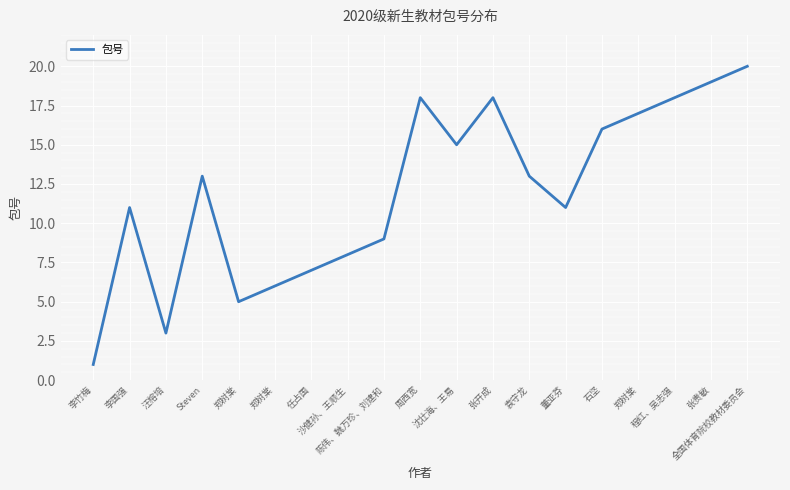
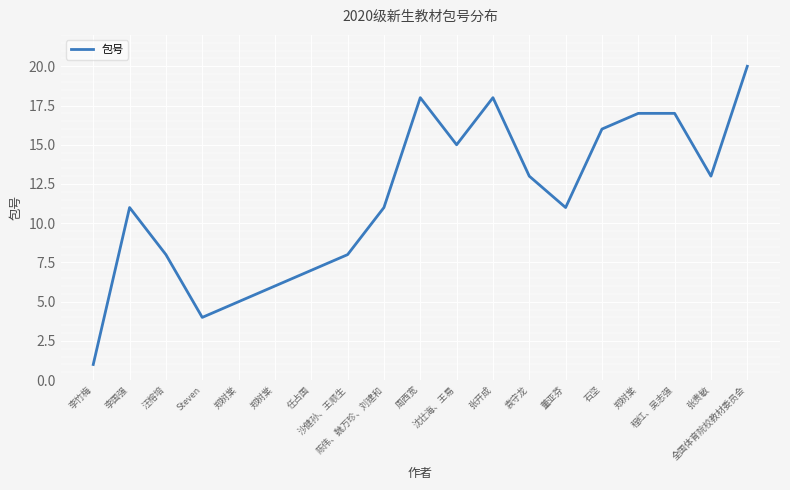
  {
    "李竹梅": 1,
    "李国强": 11,
-   "汪榕培": 3,
-   "Steven": 13,
+   "汪榕培": 8,
+   "Steven": 4,
    "任占国": 7,
    "沙健孙、王顺生": 8,
-   "陈伟、魏万珍、刘建和": 9,
+   "陈伟、魏万珍、刘建和": 11,
    "周西宽": 18,
    "沈壮海、王易": 15,
    "张开成": 18,
    "袁守龙": 13,
    "董亚芬": 11,
    "石坚": 16,
-   "程红、吴志强": 18,
-   "张贵敏": 19,
+   "程红、吴志强": 17,
+   "张贵敏": 13,
    "全国体育院校教材委员会": 20
  }
